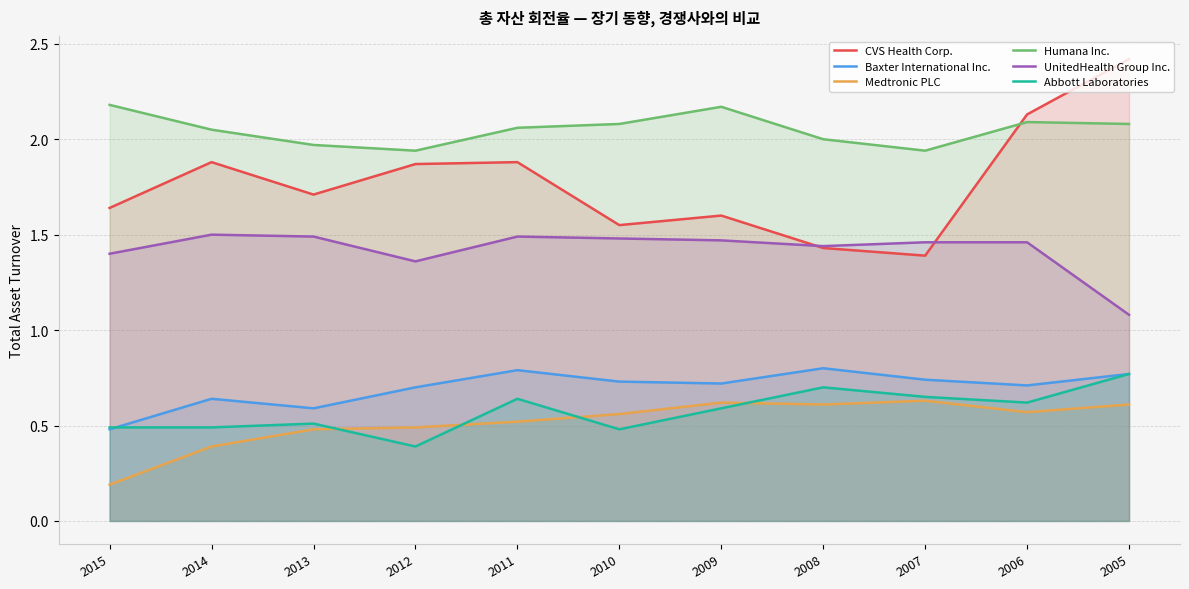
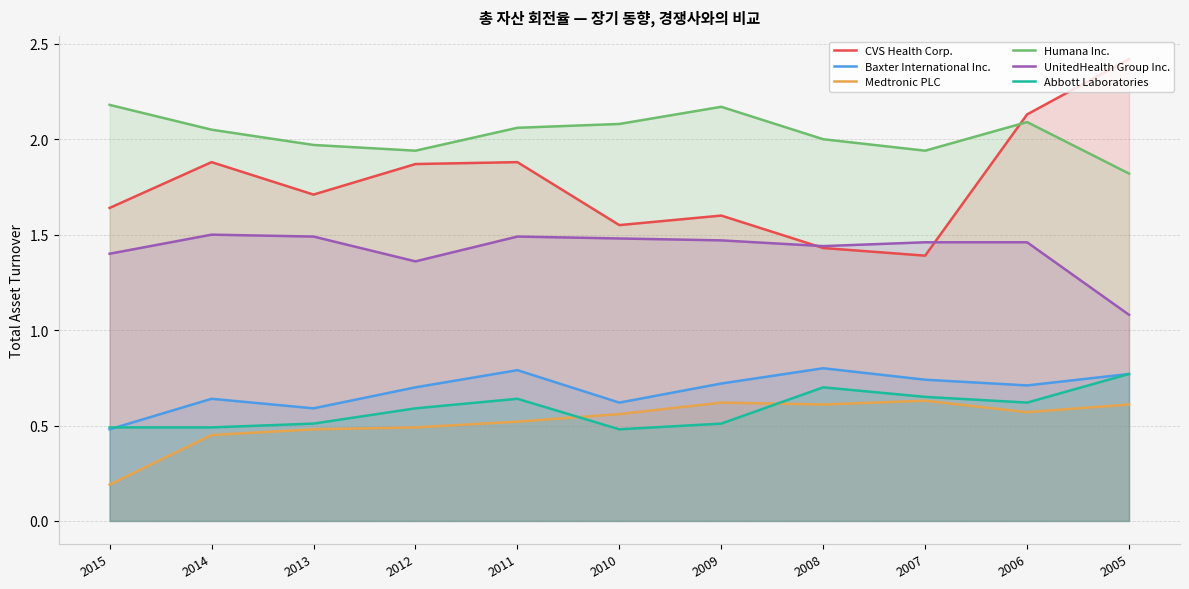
  {
    "CVS Health Corp.": {
      "2015": 1.64,
      "2014": 1.88,
      "2013": 1.71,
      "2012": 1.87,
      "2011": 1.88,
      "2010": 1.55,
      "2009": 1.60,
      "2007": 1.39,
      "2006": 2.13
    },
    "Baxter International Inc.": {
      "2014": 0.64,
      "2013": 0.59,
      "2012": 0.70,
      "2011": 0.79,
-     "2010": 0.73,
+     "2010": 0.62,
      "2009": 0.72,
      "2008": 0.80,
      "2007": 0.74,
      "2006": 0.71
    },
    "Medtronic PLC": {
      "2015": 0.19,
-     "2014": 0.39,
+     "2014": 0.45,
      "2013": 0.48,
      "2012": 0.49,
      "2011": 0.52,
      "2010": 0.56,
      "2009": 0.62,
      "2008": 0.61,
      "2007": 0.63,
      "2006": 0.57,
      "2005": 0.61
    },
    "Humana Inc.": {
      "2015": 2.18,
      "2014": 2.05,
      "2013": 1.97,
      "2012": 1.94,
      "2011": 2.06,
      "2010": 2.08,
      "2009": 2.17,
      "2008": 2.00,
      "2007": 1.94,
      "2006": 2.09,
-     "2005": 2.08
+     "2005": 1.82
    },
    "UnitedHealth Group Inc.": {
      "2015": 1.40,
      "2014": 1.50,
      "2013": 1.49,
      "2012": 1.36,
      "2011": 1.49,
      "2010": 1.48,
      "2009": 1.47,
      "2007": 1.46,
      "2006": 1.46,
      "2005": 1.08
    },
    "Abbott Laboratories": {
      "2014": 0.49,
      "2013": 0.51,
-     "2012": 0.39,
+     "2012": 0.59,
      "2011": 0.64,
      "2010": 0.48,
-     "2009": 0.59,
+     "2009": 0.51,
      "2008": 0.70,
      "2007": 0.65,
      "2006": 0.62
    }
  }
